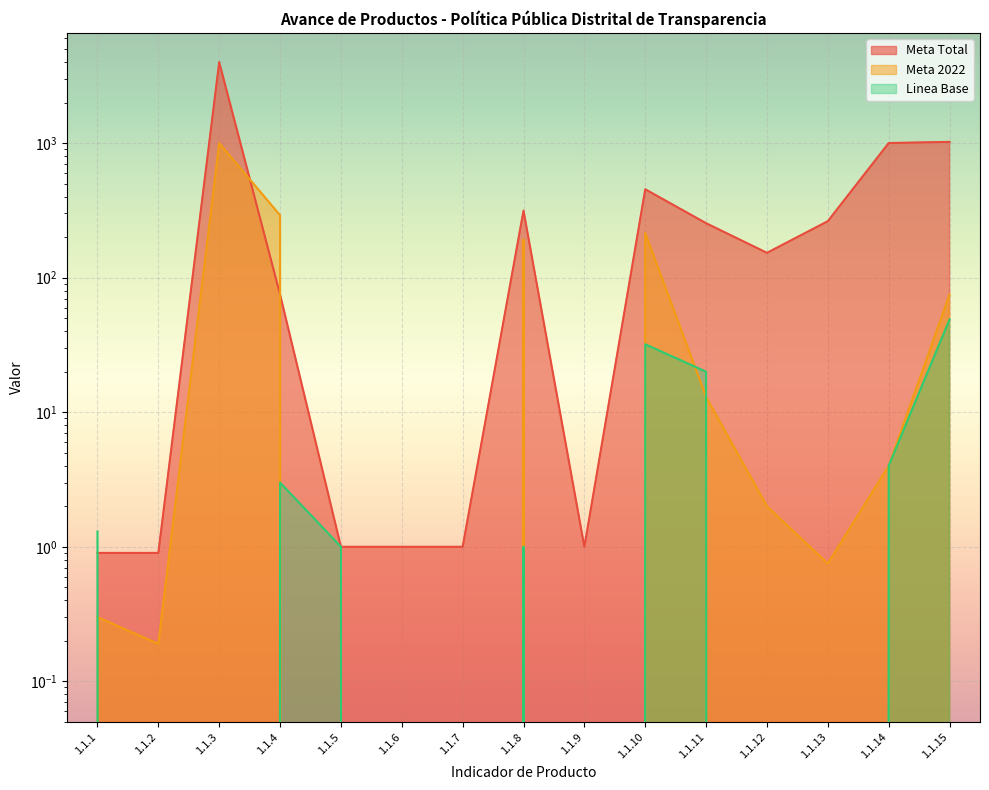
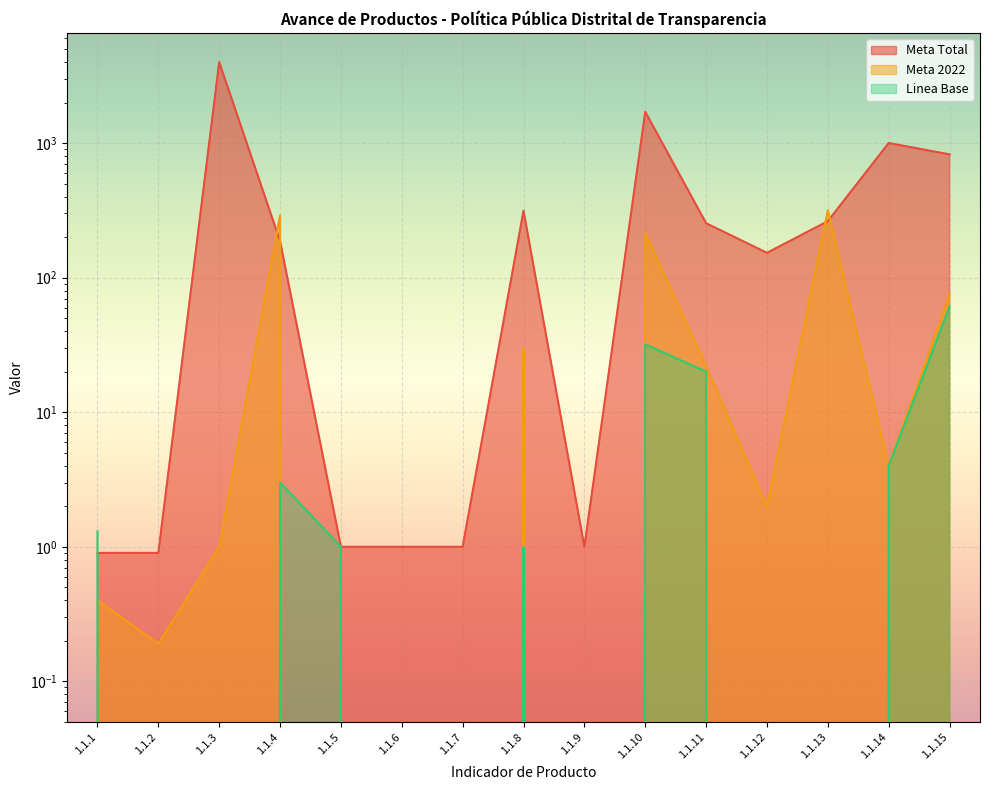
  {
    "Meta Total": {
      "1.1.1": 0.9,
      "1.1.2": 0.9,
      "1.1.3": 4000,
-     "1.1.4": 80,
+     "1.1.4": 190,
      "1.1.6": 1,
      "1.1.7": 1,
      "1.1.8": 320,
      "1.1.9": 1,
-     "1.1.10": 450,
+     "1.1.10": 1700,
      "1.1.11": 250,
      "1.1.12": 150,
      "1.1.13": 260,
      "1.1.14": 1000,
-     "1.1.15": 1000
+     "1.1.15": 800
    },
    "Meta 2022": {
-     "1.1.1": 0.3,
+     "1.1.1": 0.4,
      "1.1.2": 0.19,
-     "1.1.3": 1000,
+     "1.1.3": 1,
      "1.1.4": 290,
-     "1.1.8": 190,
+     "1.1.8": 30,
      "1.1.10": 220,
-     "1.1.11": 13,
+     "1.1.11": 22,
      "1.1.12": 2.0,
-     "1.1.13": 0.8,
+     "1.1.13": 320,
      "1.1.15": 80
    },
    "Linea Base": {
      "1.1.1": 1.3,
      "1.1.4": 3,
      "1.1.8": 1,
      "1.1.10": 32,
      "1.1.11": 20,
-     "1.1.15": 49
+     "1.1.15": 60
    }
  }
